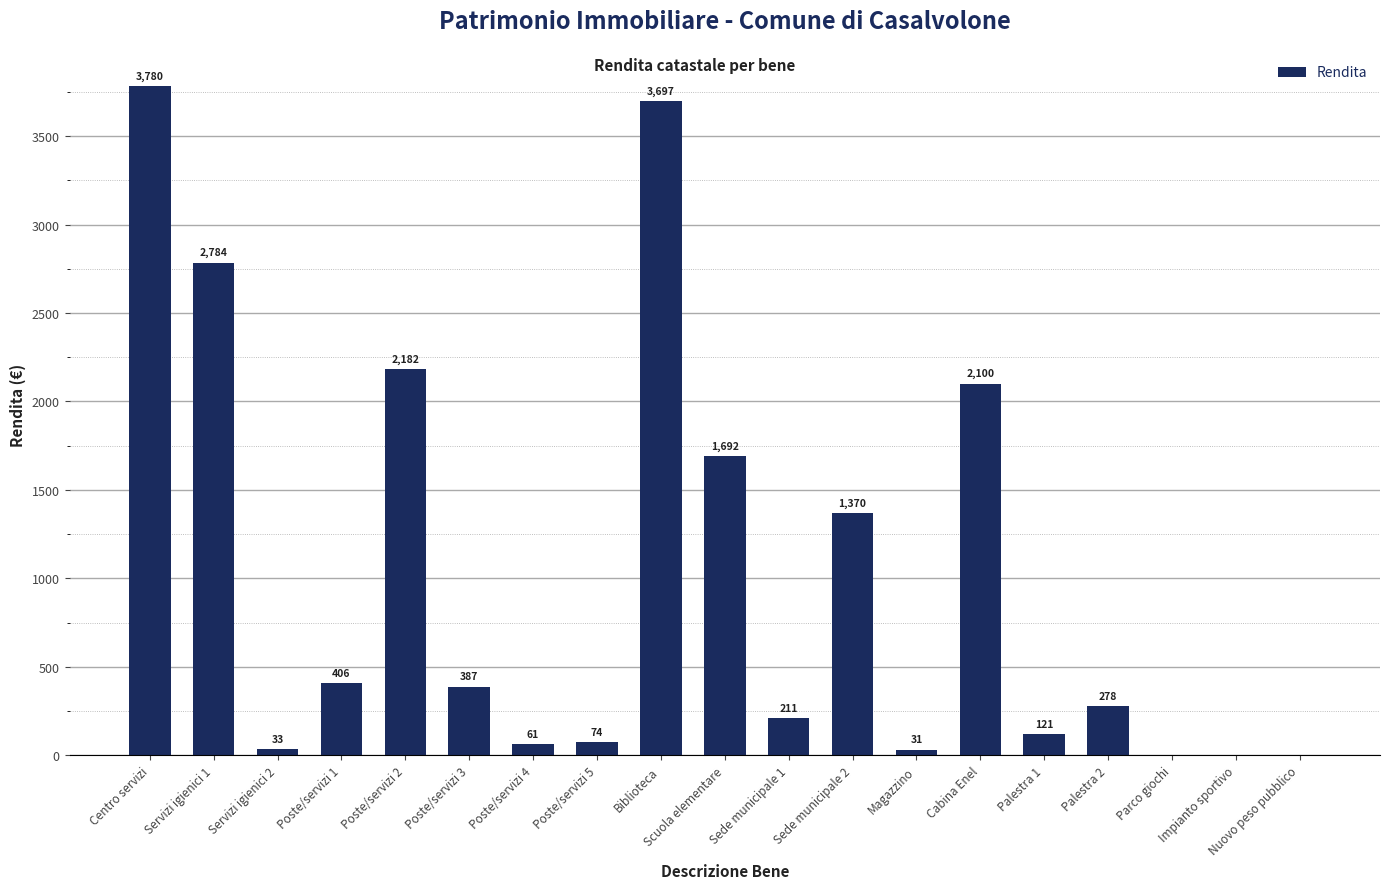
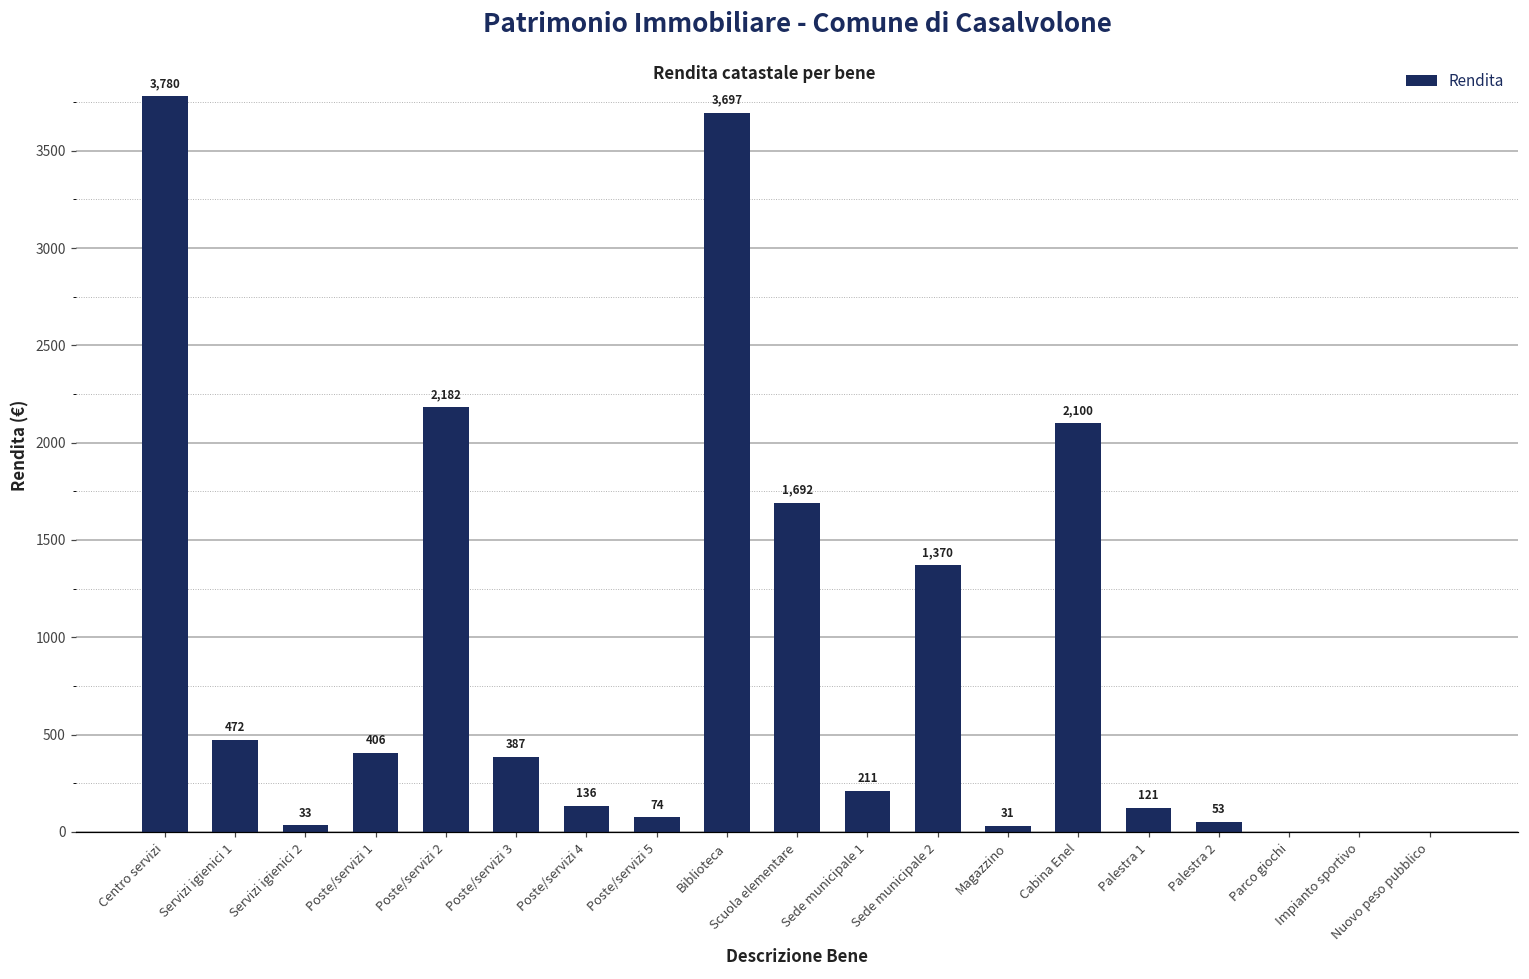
  {
    "Centro servizi": "3,780",
-   "Servizi igienici 1": "2,784",
+   "Servizi igienici 1": "472",
    "Servizi igienici 2": "33",
    "Poste/servizi 1": "406",
    "Poste/servizi 2": "2,182",
    "Poste/servizi 3": "387",
-   "Poste/servizi 4": "61",
+   "Poste/servizi 4": "136",
    "Poste/servizi 5": "74",
    "Biblioteca": "3,697",
    "Scuola elementare": "1,692",
    "Sede municipale 1": "211",
    "Sede municipale 2": "1,370",
    "Magazzino": "31",
    "Cabina Enel": "2,100",
    "Palestra 1": "121",
-   "Palestra 2": "278"
+   "Palestra 2": "53"
  }
